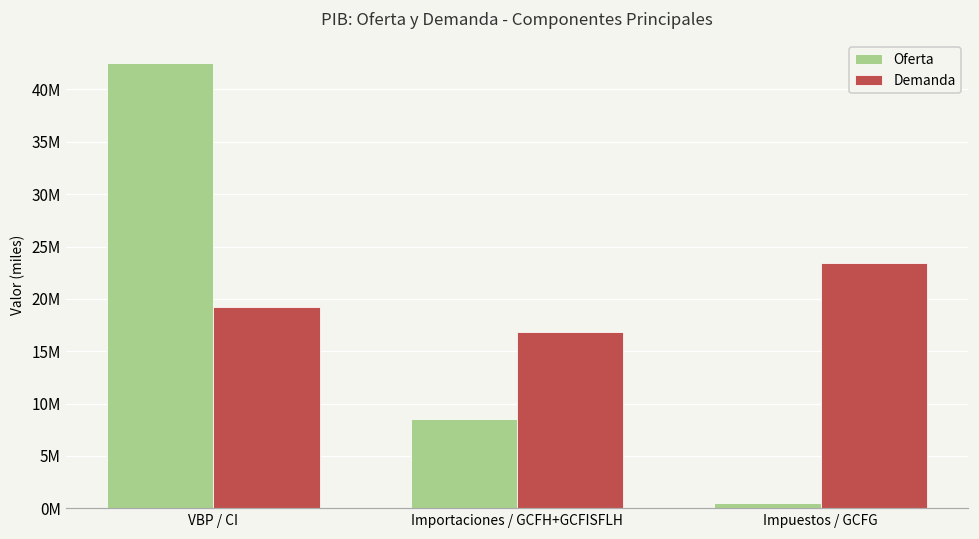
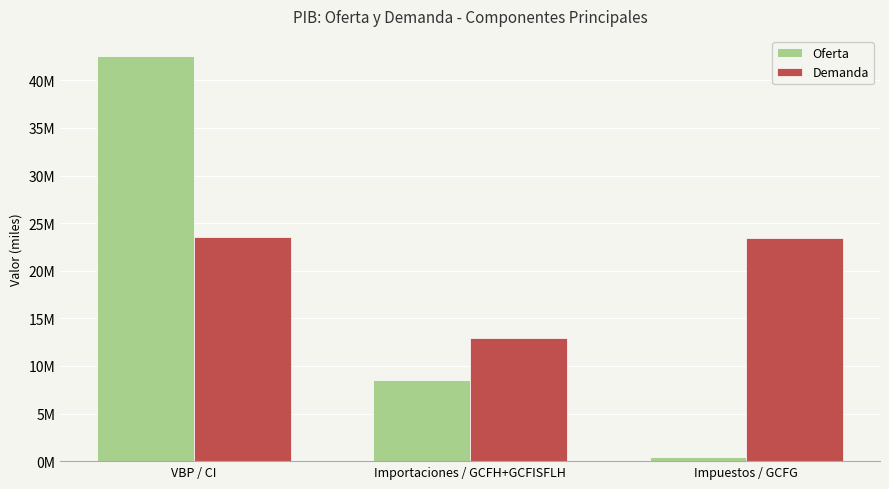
  {
    "Oferta": {
      "VBP / CI": 43000000,
      "Importaciones / GCFH+GCFISFLH": 9000000,
      "Impuestos / GCFG": 0
    },
    "Demanda": {
-     "VBP / CI": 19000000,
-     "Importaciones / GCFH+GCFISFLH": 17000000,
+     "VBP / CI": 24000000,
+     "Importaciones / GCFH+GCFISFLH": 13000000,
      "Impuestos / GCFG": 23000000
    }
  }
